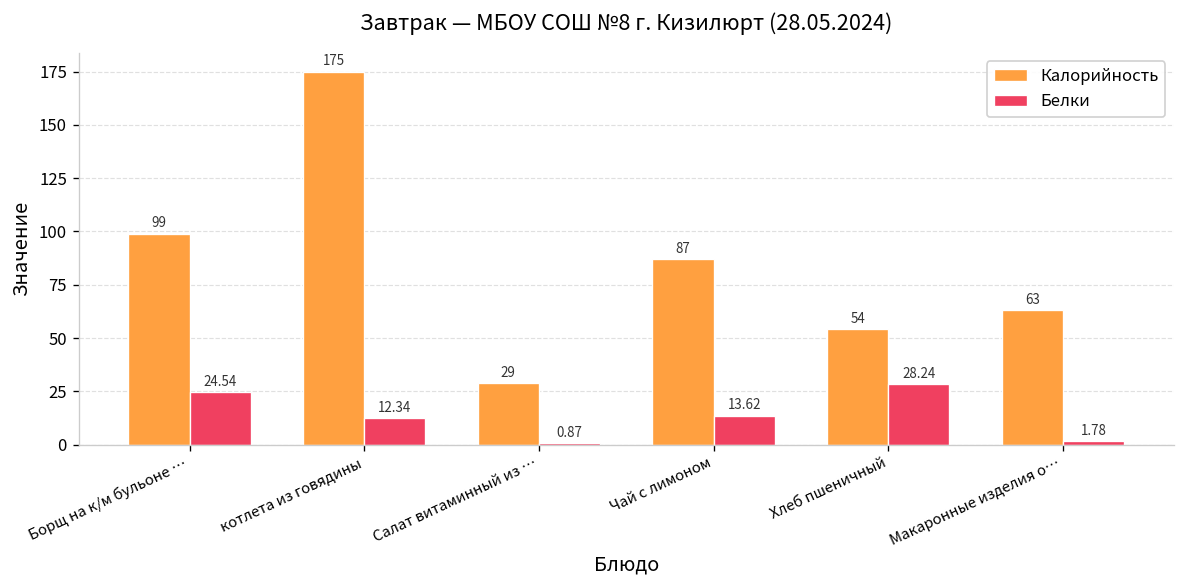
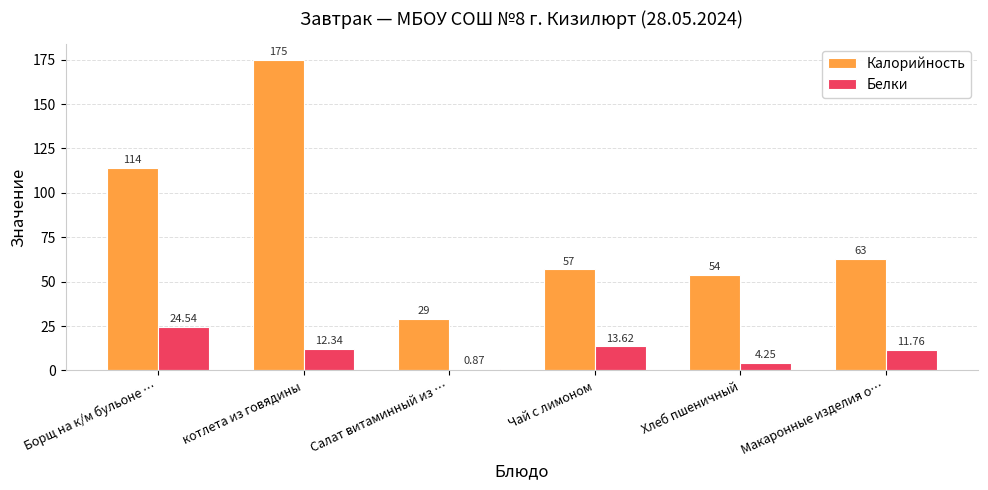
  {
    "Калорийность": {
-     "Борщ на к/м бульоне …": 99,
+     "Борщ на к/м бульоне …": 114,
      "котлета из говядины": 175,
      "Салат витаминный из …": 29,
-     "Чай с лимоном": 87,
+     "Чай с лимоном": 57,
      "Хлеб пшеничный": 54,
      "Макаронные изделия о…": 63
    },
    "Белки": {
      "Борщ на к/м бульоне …": 24.54,
      "котлета из говядины": 12.34,
      "Салат витаминный из …": 0.87,
      "Чай с лимоном": 13.62,
-     "Хлеб пшеничный": 28.24,
-     "Макаронные изделия о…": 1.78
+     "Хлеб пшеничный": 4.25,
+     "Макаронные изделия о…": 11.76
    }
  }
